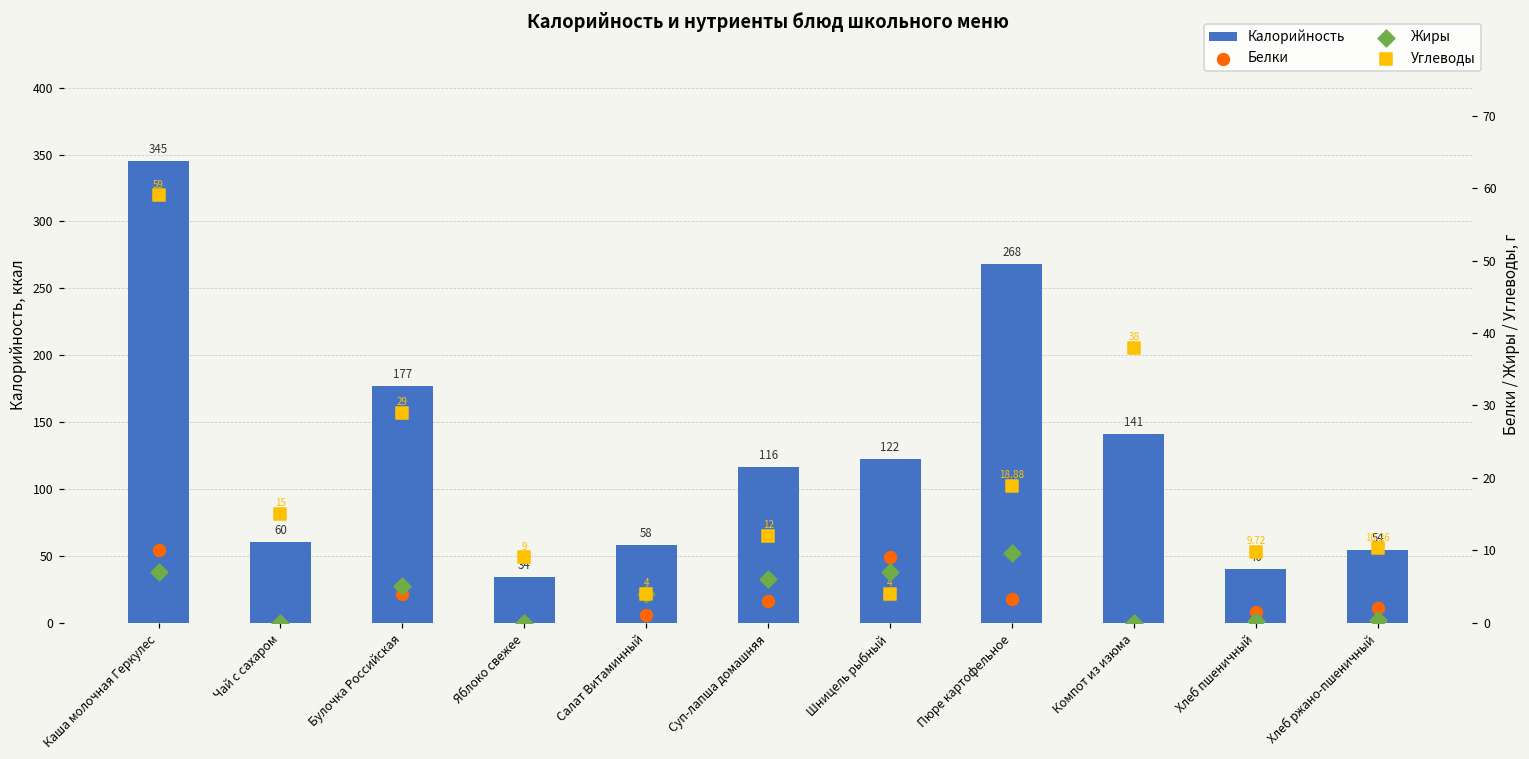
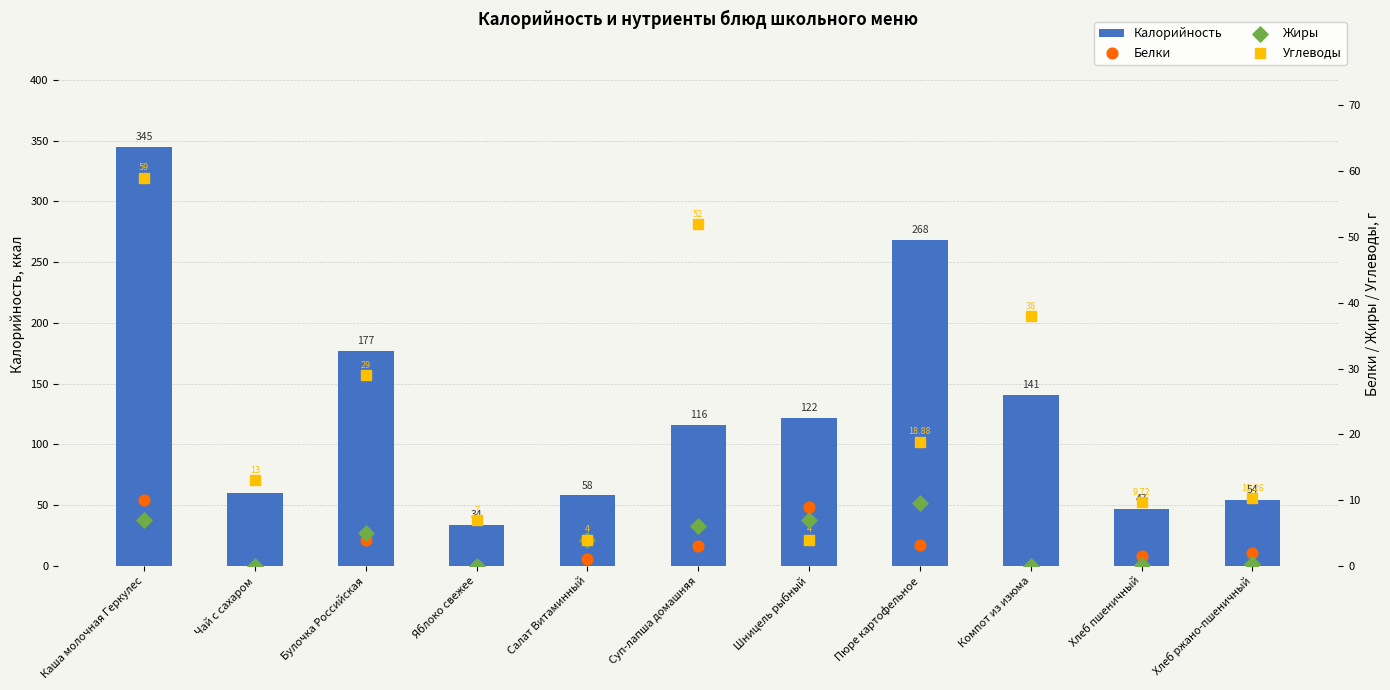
  {
    "Калорийность": {
      "Каша молочная Геркулес": 345,
      "Чай с сахаром": 60,
      "Булочка Российская": 177,
      "Яблоко свежее": 34,
      "Салат Витаминный": 58,
      "Суп-лапша домашняя": 116,
      "Шницель рыбный": 122,
      "Пюре картофельное": 268,
      "Компот из изюма": 141,
-     "Хлеб пшеничный": 40
+     "Хлеб пшеничный": 47
    },
    "Углеводы": {
-     "Чай с сахаром": 15,
-     "Яблоко свежее": 9,
-     "Суп-лапша домашняя": 12
+     "Чай с сахаром": 13,
+     "Яблоко свежее": 7,
+     "Суп-лапша домашняя": 52
    }
  }
